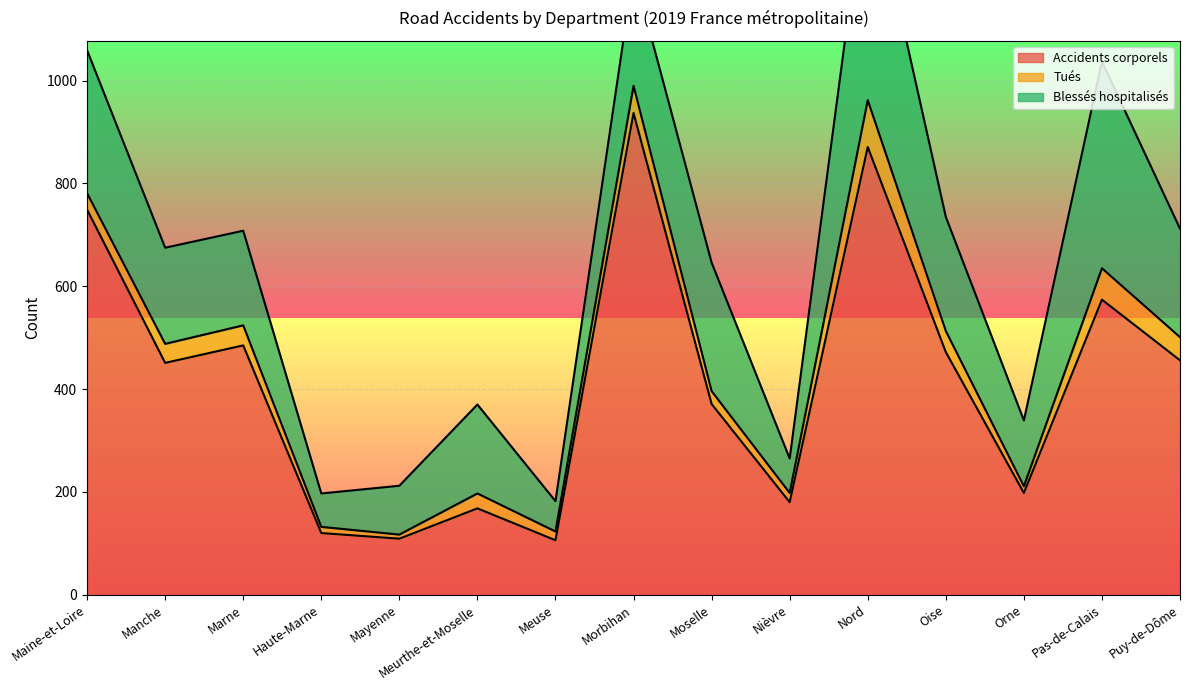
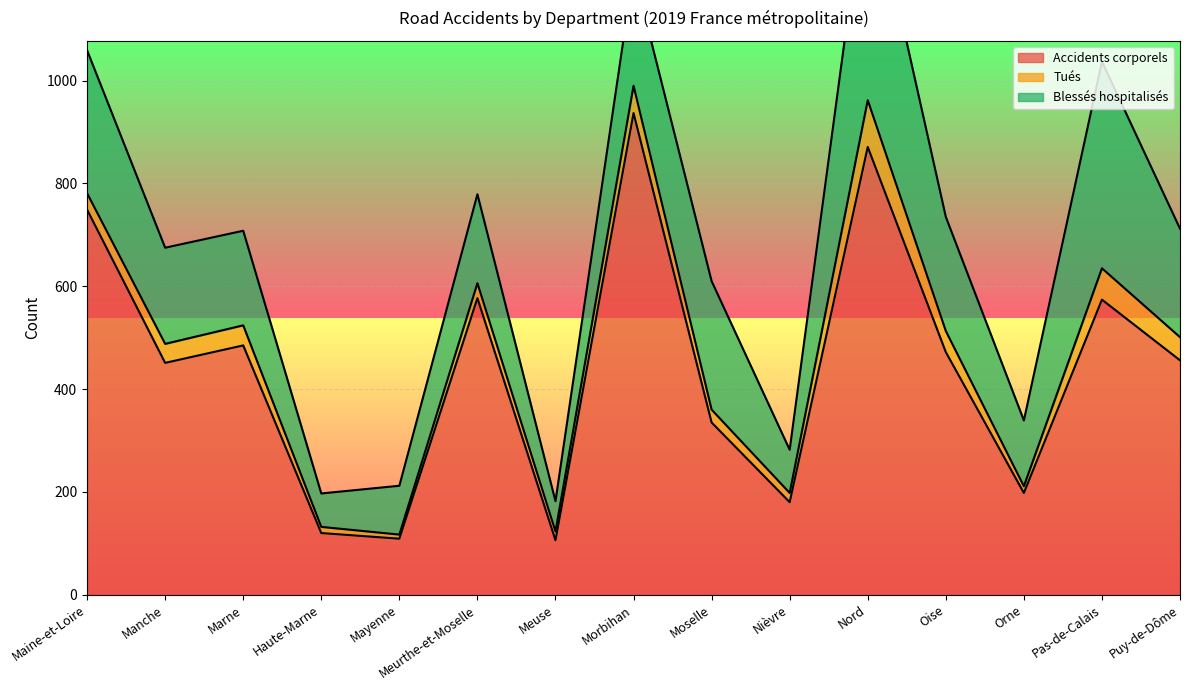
  {
    "Accidents corporels": {
      "Maine-et-Loire": 750,
      "Manche": 450,
      "Marne": 490,
      "Haute-Marne": 120,
      "Mayenne": 110,
-     "Meurthe-et-Moselle": 170,
+     "Meurthe-et-Moselle": 580,
      "Meuse": 110,
      "Morbihan": 940,
-     "Moselle": 370,
+     "Moselle": 340,
      "Nièvre": 180,
      "Nord": 870,
      "Oise": 470,
      "Orne": 200,
      "Pas-de-Calais": 570,
      "Puy-de-Dôme": 460
    },
    "Tués": {
      "Maine-et-Loire": 30,
      "Manche": 40,
      "Marne": 40,
      "Haute-Marne": 10,
      "Mayenne": 10,
      "Meurthe-et-Moselle": 30,
      "Meuse": 20,
      "Morbihan": 50,
      "Moselle": 30,
      "Nièvre": 20,
      "Nord": 90,
      "Oise": 40,
      "Orne": 10,
      "Pas-de-Calais": 60,
      "Puy-de-Dôme": 50
    },
    "Blessés hospitalisés": {
      "Maine-et-Loire": 280,
      "Manche": 190,
      "Marne": 180,
      "Haute-Marne": 70,
      "Mayenne": 100,
      "Meurthe-et-Moselle": 170,
      "Meuse": 60,
      "Moselle": 250,
-     "Nièvre": 70,
+     "Nièvre": 80,
      "Oise": 220,
      "Orne": 130,
      "Puy-de-Dôme": 210
    }
  }
